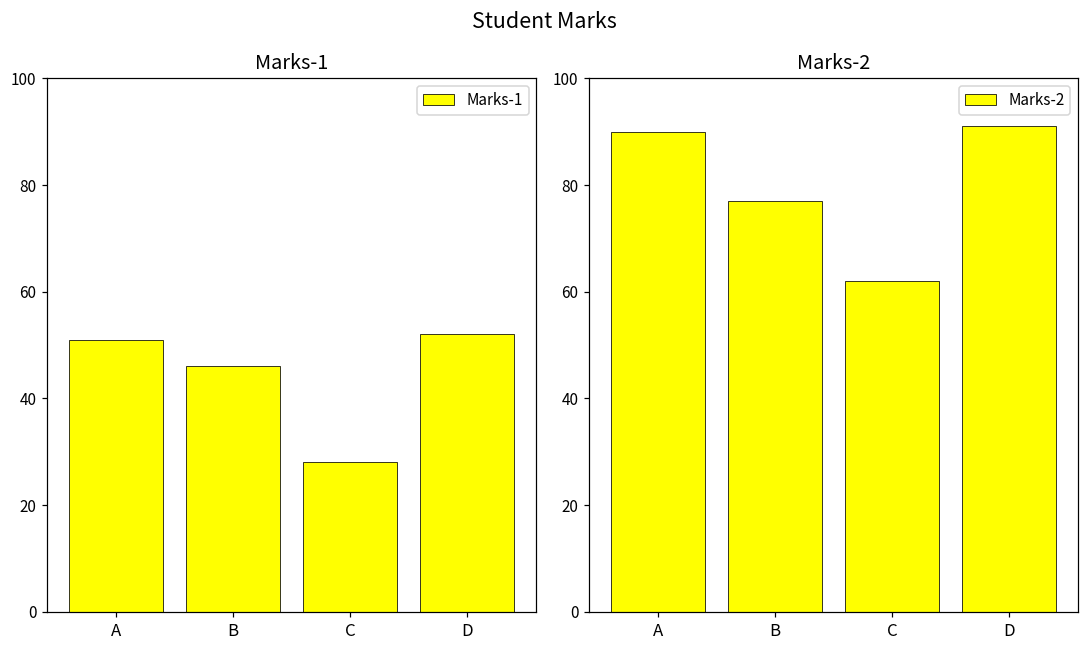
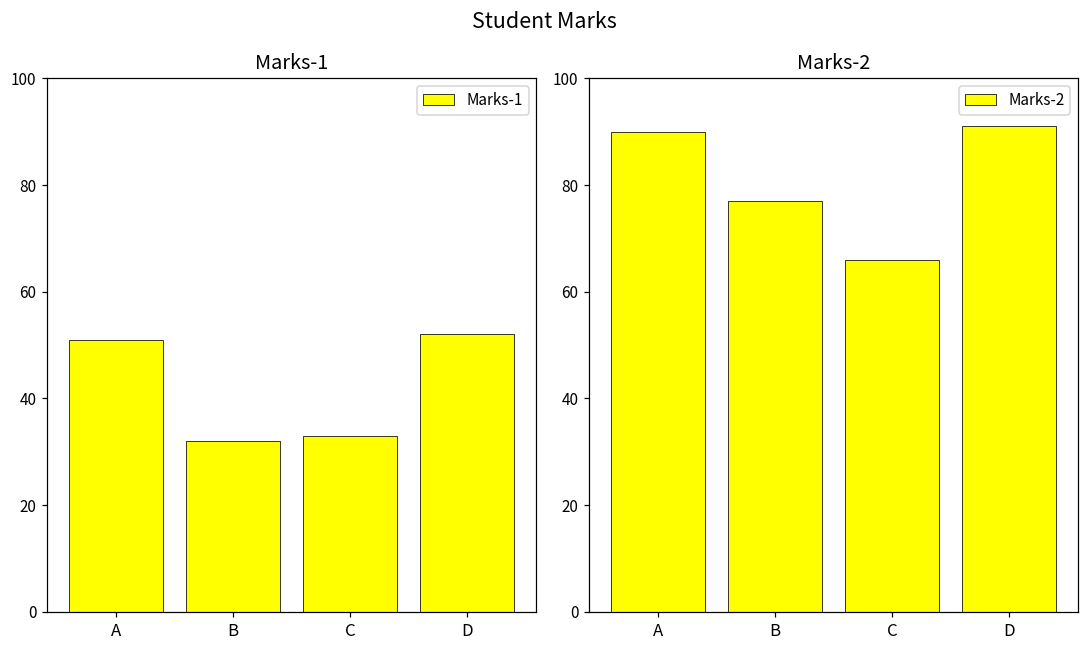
  {
    "Marks-1": {
      "A": 51,
-     "B": 46,
-     "C": 28,
+     "B": 32,
+     "C": 33,
      "D": 52
    },
    "Marks-2": {
      "A": 90,
      "B": 77,
-     "C": 62,
+     "C": 66,
      "D": 91
    }
  }
